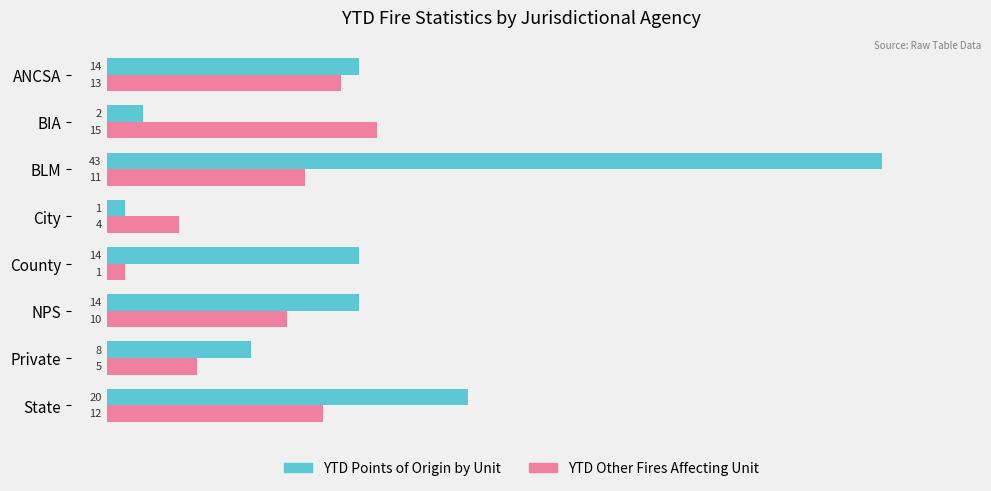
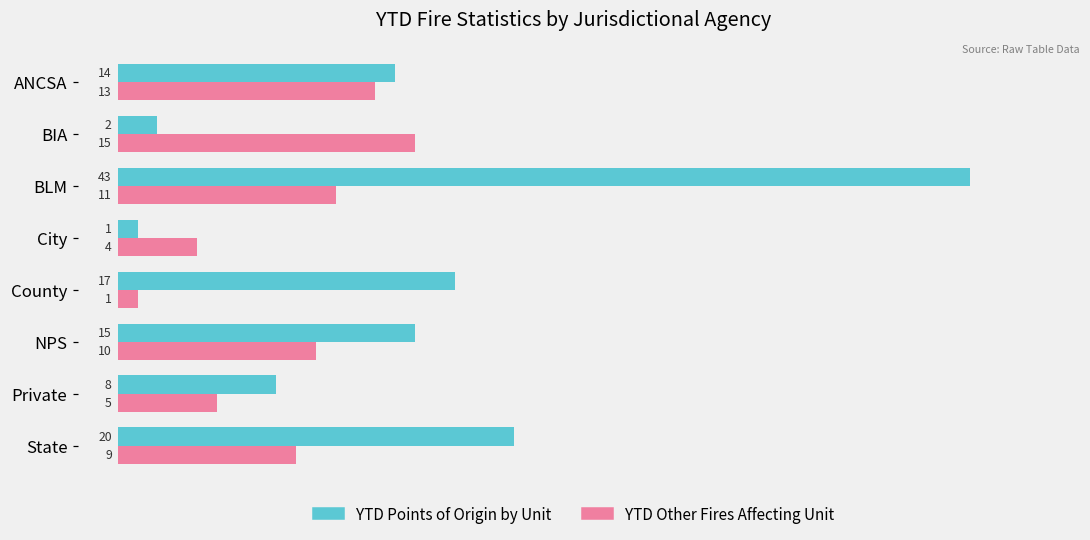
  {
    "YTD Points of Origin by Unit": {
      "City": 1,
-     "County": 14,
-     "NPS": 14
+     "County": 17,
+     "NPS": 15
    },
    "YTD Other Fires Affecting Unit": {
      "County": 1,
-     "State": 12
+     "State": 9
    }
  }
